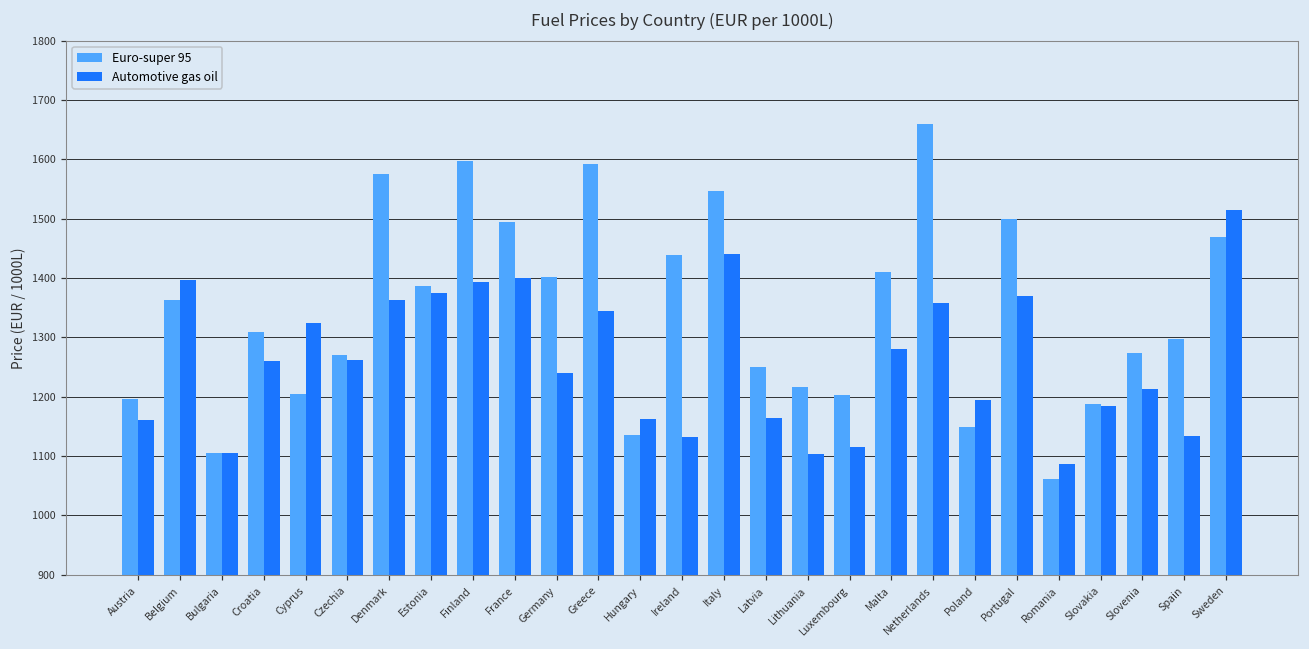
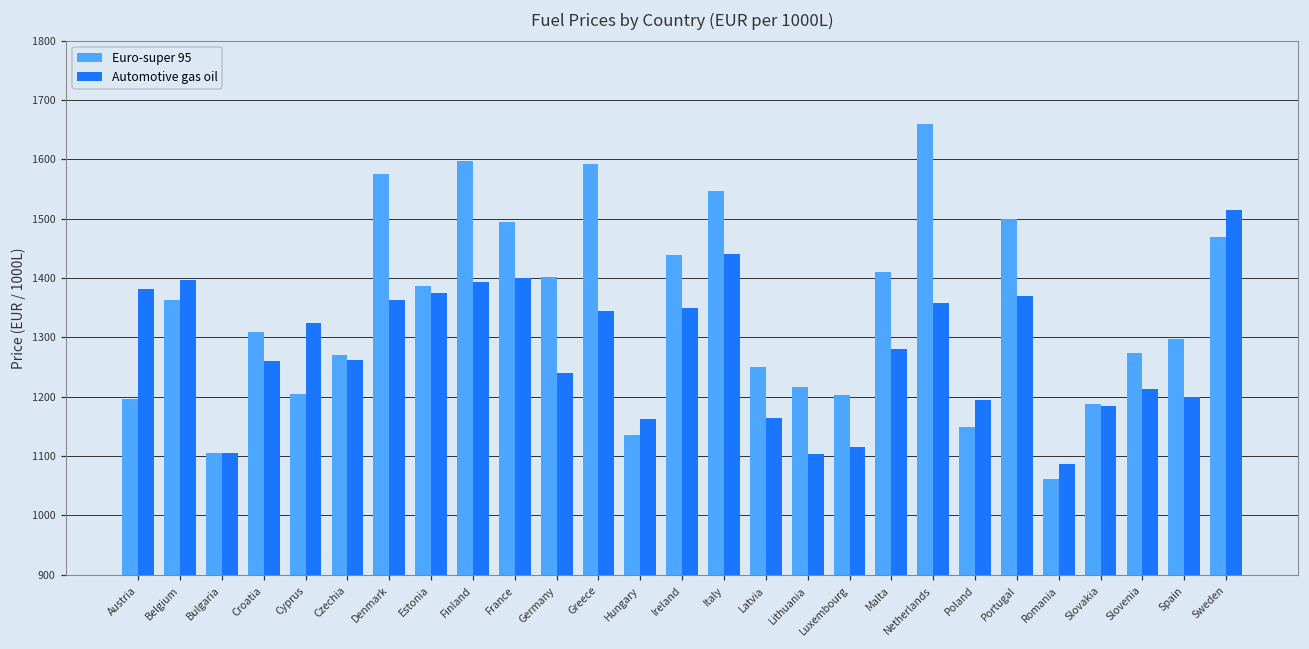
  {
    "Euro-super 95": {
      "Austria": 1200,
      "Belgium": 1360,
      "Bulgaria": 1110,
      "Croatia": 1310,
      "Cyprus": 1200,
      "Czechia": 1270,
      "Denmark": 1580,
      "Estonia": 1390,
      "Finland": 1600,
      "France": 1490,
      "Germany": 1400,
      "Greece": 1590,
      "Hungary": 1140,
      "Ireland": 1440,
      "Italy": 1550,
      "Latvia": 1250,
      "Lithuania": 1220,
      "Luxembourg": 1200,
      "Malta": 1410,
      "Netherlands": 1660,
      "Poland": 1150,
      "Portugal": 1500,
      "Romania": 1060,
      "Slovakia": 1190,
      "Slovenia": 1270,
      "Spain": 1300,
      "Sweden": 1470
    },
    "Automotive gas oil": {
-     "Austria": 1160,
+     "Austria": 1380,
      "Belgium": 1400,
      "Bulgaria": 1100,
      "Croatia": 1260,
      "Cyprus": 1320,
      "Czechia": 1260,
      "Denmark": 1360,
      "Estonia": 1380,
      "Finland": 1390,
      "France": 1400,
      "Germany": 1240,
      "Greece": 1340,
      "Hungary": 1160,
-     "Ireland": 1130,
+     "Ireland": 1350,
      "Italy": 1440,
      "Latvia": 1160,
      "Lithuania": 1100,
      "Luxembourg": 1120,
      "Malta": 1280,
      "Netherlands": 1360,
      "Poland": 1200,
      "Portugal": 1370,
      "Romania": 1090,
      "Slovakia": 1180,
      "Slovenia": 1210,
-     "Spain": 1130,
+     "Spain": 1200,
      "Sweden": 1510
    }
  }
